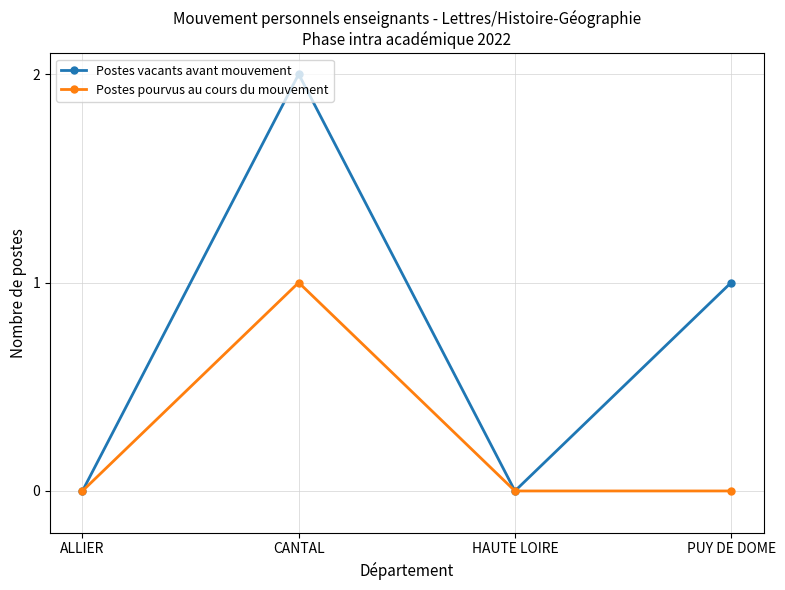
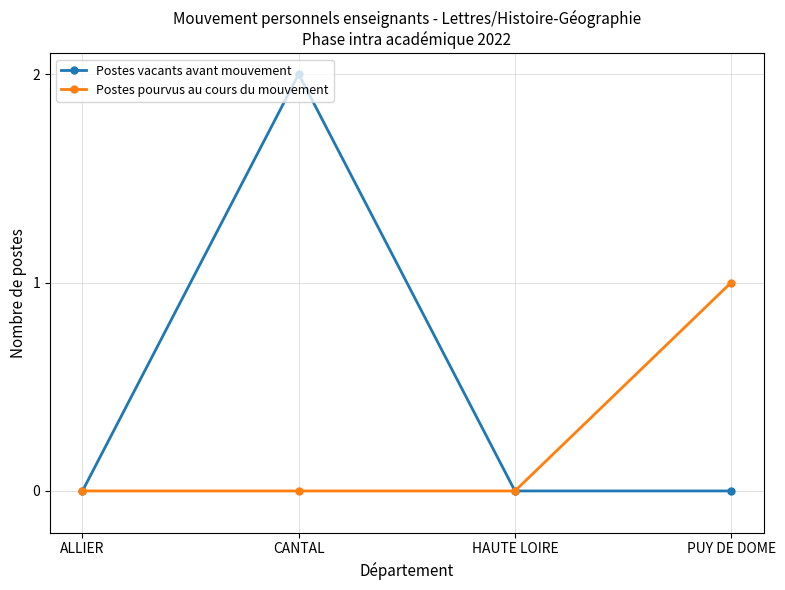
  {
    "Postes vacants avant mouvement": {
-     "PUY DE DOME": 1
+     "PUY DE DOME": 0
    },
    "Postes pourvus au cours du mouvement": {
-     "CANTAL": 1,
-     "PUY DE DOME": 0
+     "CANTAL": 0,
+     "PUY DE DOME": 1
    }
  }
